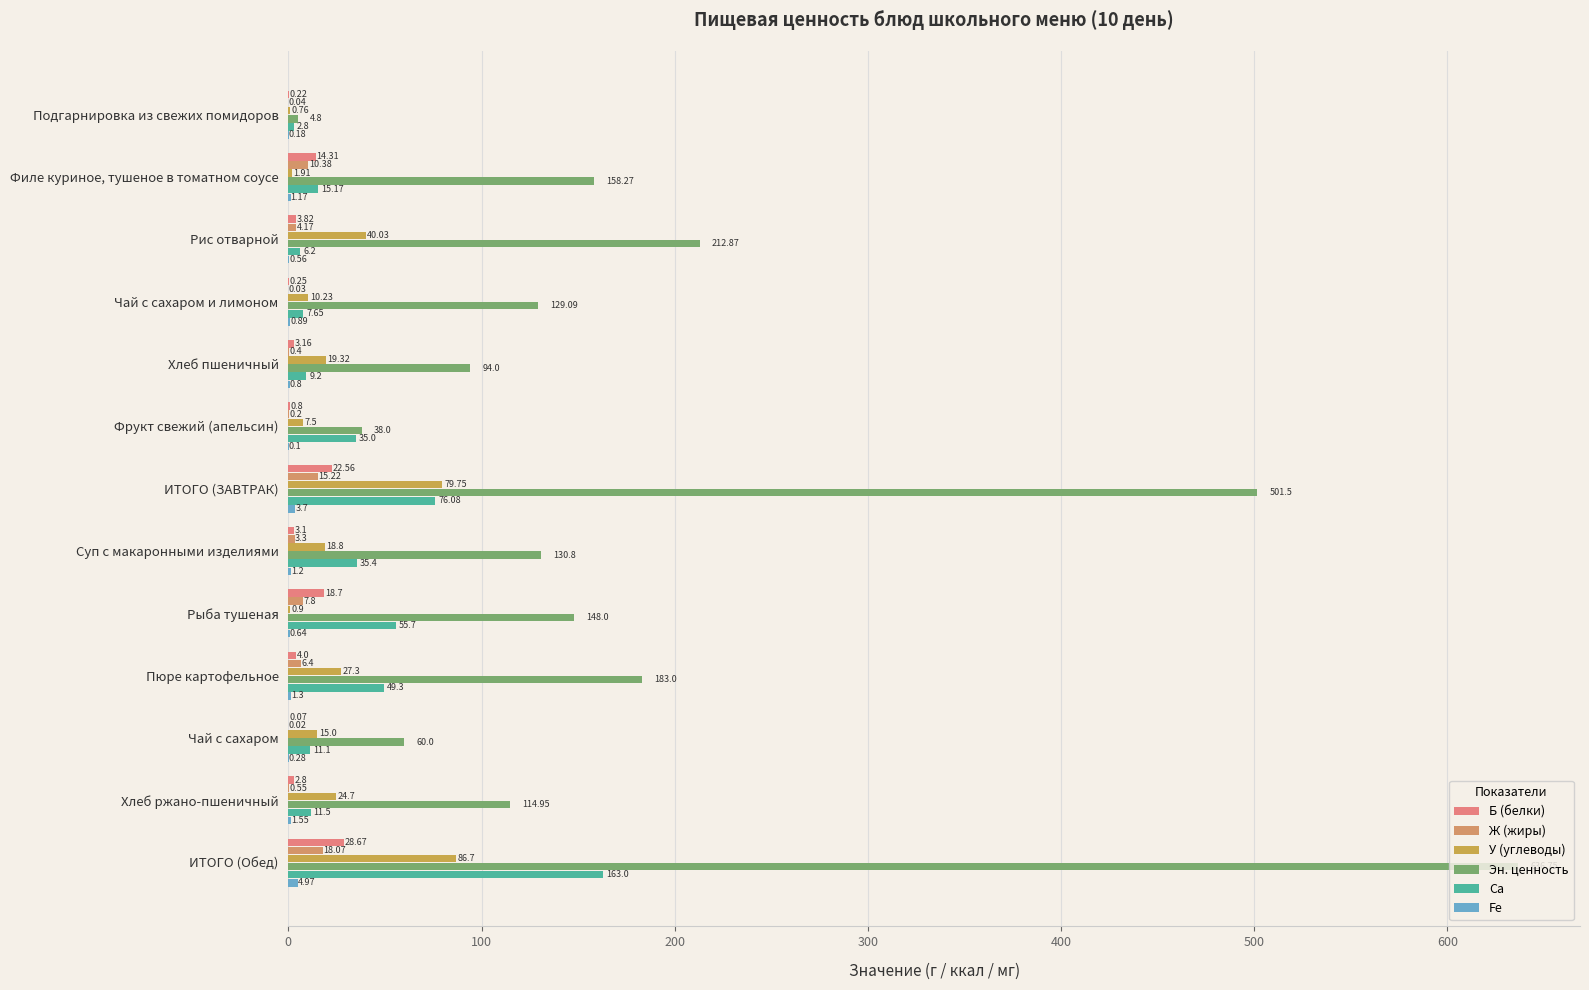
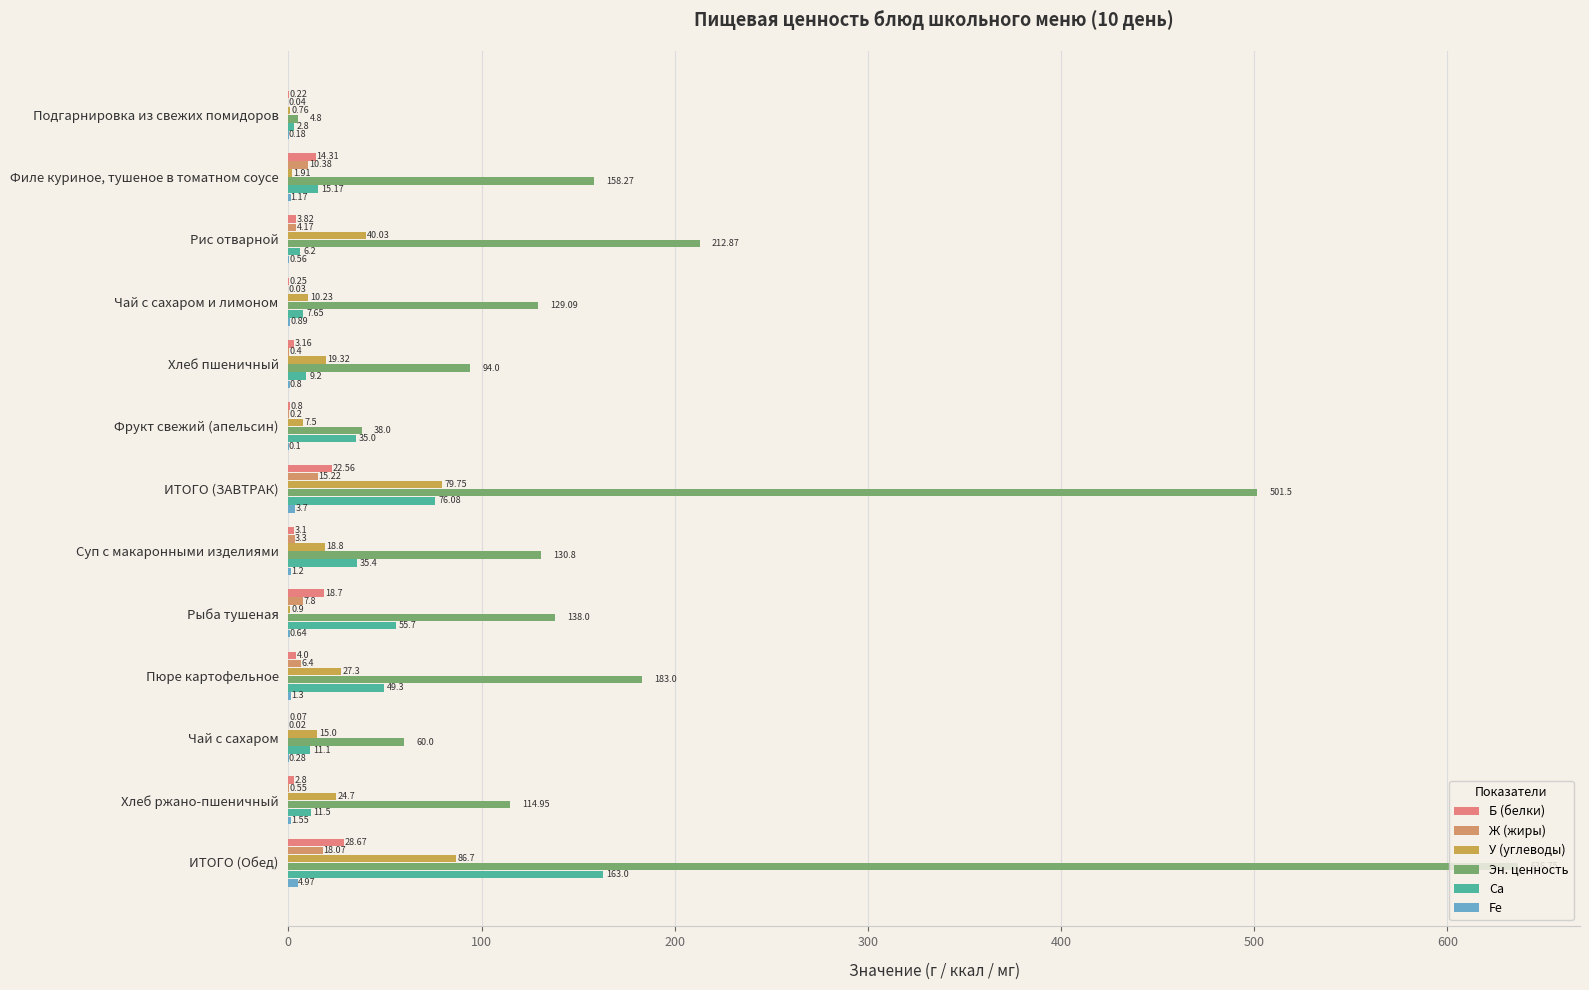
  {
    "Эн. ценность": {
      "Подгарнировка из свежих помидоров": 4.8,
      "Филе куриное, тушеное в томатном соусе": 158.27,
      "Рис отварной": 212.87,
      "Чай с сахаром и лимоном": 129.09,
      "Хлеб пшеничный": 94.0,
      "Фрукт свежий (апельсин)": 38.0,
      "ИТОГО (ЗАВТРАК)": 501.5,
      "Суп с макаронными изделиями": 130.8,
-     "Рыба тушеная": 148.0,
+     "Рыба тушеная": 138.0,
      "Пюре картофельное": 183.0,
      "Чай с сахаром": 60.0,
      "Хлеб ржано-пшеничный": 114.95
    }
  }
